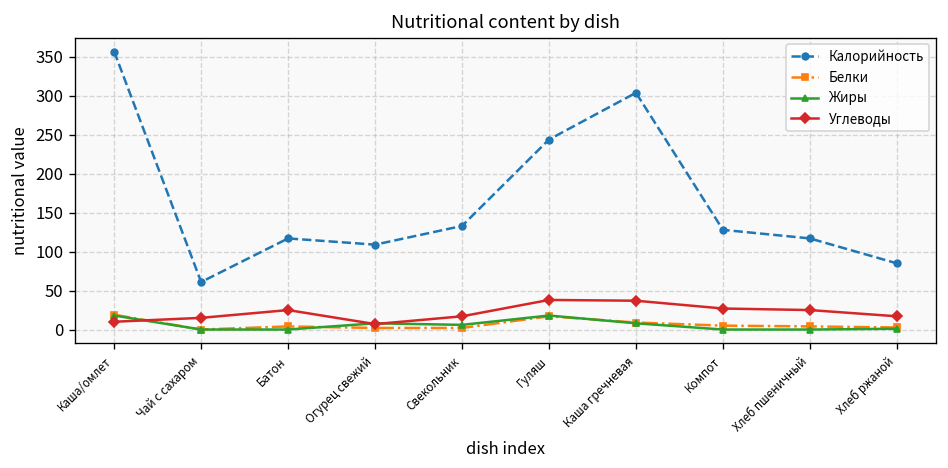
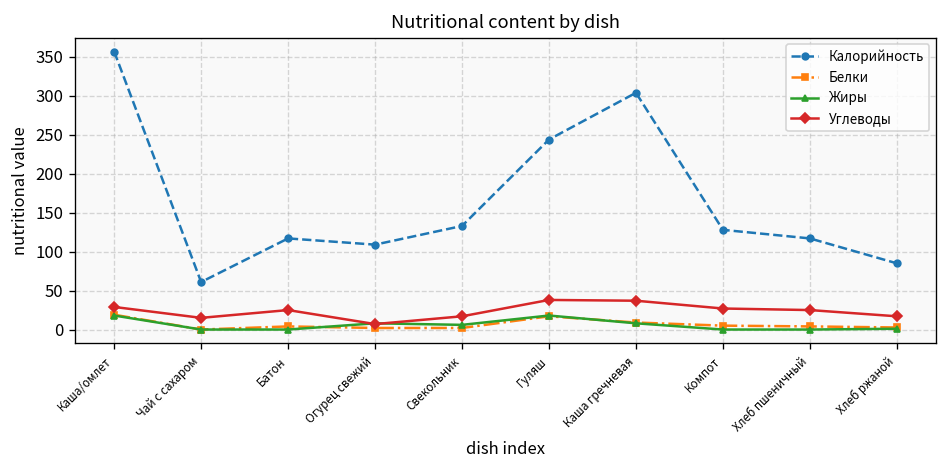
  {
    "Калорийность": {
      "Каша/омлет": 360,
      "Чай с сахаром": 60,
      "Батон": 120,
      "Огурец свежий": 110,
      "Свекольник": 130,
      "Гуляш": 240,
      "Каша гречневая": 300,
      "Компот": 130,
      "Хлеб пшеничный": 120,
      "Хлеб ржаной": 90
    },
    "Белки": {
      "Батон": 0,
      "Огурец свежий": 0,
      "Свекольник": 0,
      "Компот": 10,
      "Хлеб пшеничный": 0
    },
    "Жиры": {
      "Батон": 0,
      "Свекольник": 10,
      "Компот": 0,
      "Хлеб пшеничный": 0
    },
    "Углеводы": {
-     "Каша/омлет": 10,
+     "Каша/омлет": 30,
      "Чай с сахаром": 20,
      "Батон": 30,
      "Свекольник": 20,
      "Гуляш": 40,
      "Каша гречневая": 40,
      "Компот": 30,
      "Хлеб пшеничный": 30,
      "Хлеб ржаной": 20
    }
  }
